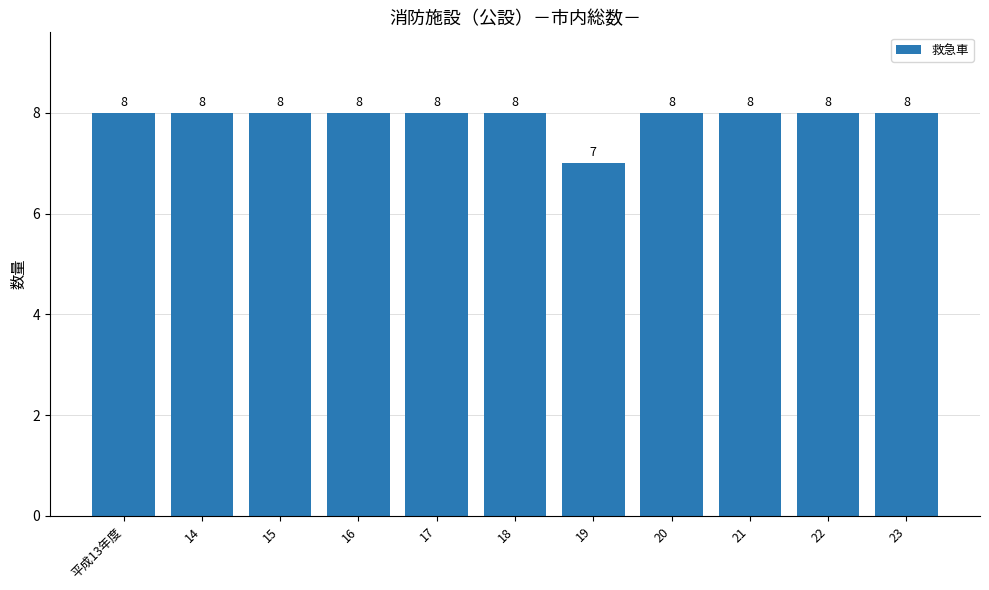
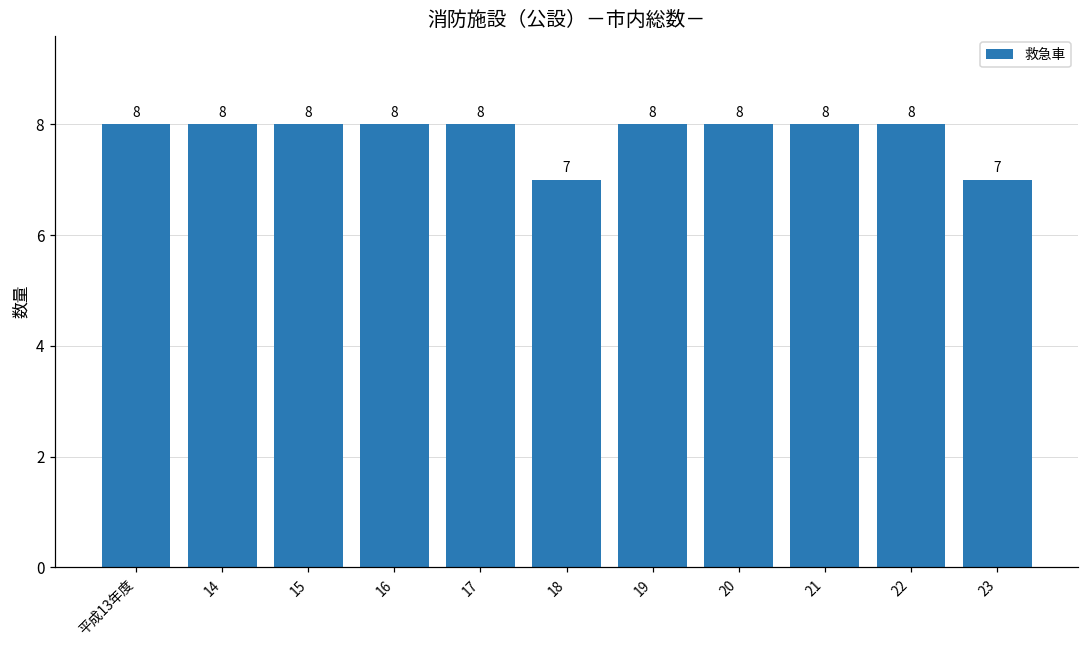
  {
    "平成13年度": 8,
    "14": 8,
    "15": 8,
    "16": 8,
    "17": 8,
-   "18": 8,
-   "19": 7,
+   "18": 7,
+   "19": 8,
    "20": 8,
    "21": 8,
    "22": 8,
-   "23": 8
+   "23": 7
  }
